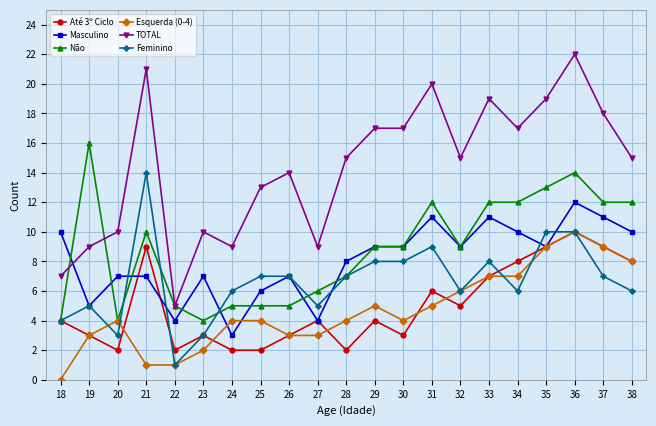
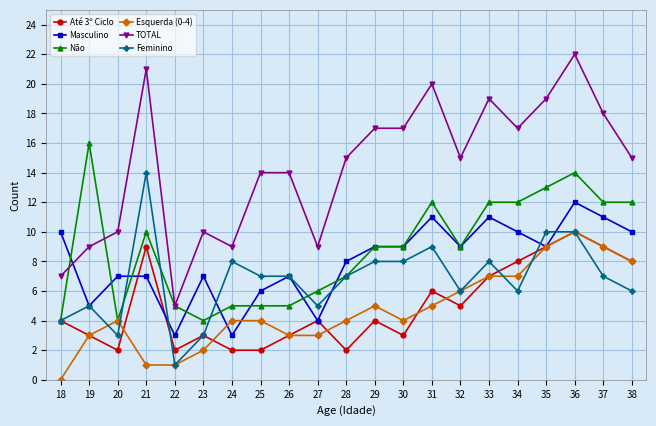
  {
    "Até 3º Ciclo": {
      "20": 2,
      "21": 9,
      "22": 2,
      "24": 2,
      "25": 2,
      "28": 2,
      "29": 4,
      "30": 3,
      "31": 6,
      "32": 5,
      "34": 8
    },
    "Masculino": {
      "18": 10,
      "20": 7,
      "21": 7,
-     "22": 4,
+     "22": 3,
      "23": 7,
      "24": 3,
      "25": 6,
      "28": 8,
      "31": 11,
      "33": 11,
      "34": 10,
      "36": 12,
      "37": 11,
      "38": 10
    },
    "Não": {
      "19": 16,
      "21": 10,
      "23": 4,
      "24": 5,
      "25": 5,
      "26": 5,
      "27": 6,
      "31": 12,
      "33": 12,
      "34": 12,
      "35": 13,
      "36": 14,
      "37": 12,
      "38": 12
    },
    "Esquerda (0-4)": {
      "18": 0,
      "21": 1,
      "23": 2,
      "24": 4,
      "25": 4,
      "27": 3,
      "28": 4,
      "29": 5,
      "30": 4,
      "31": 5,
      "34": 7
    },
    "TOTAL": {
      "18": 7,
      "19": 9,
      "20": 10,
      "21": 21,
      "23": 10,
      "24": 9,
-     "25": 13,
+     "25": 14,
      "26": 14,
      "27": 9,
      "28": 15,
      "29": 17,
      "30": 17,
      "31": 20,
      "32": 15,
      "33": 19,
      "34": 17,
      "35": 19,
      "36": 22,
      "37": 18,
      "38": 15
    },
    "Feminino": {
      "20": 3,
      "21": 14,
-     "24": 6,
+     "24": 8,
      "25": 7,
      "27": 5,
      "29": 8,
      "30": 8,
      "31": 9,
      "33": 8,
      "34": 6,
      "35": 10,
      "37": 7,
      "38": 6
    }
  }
